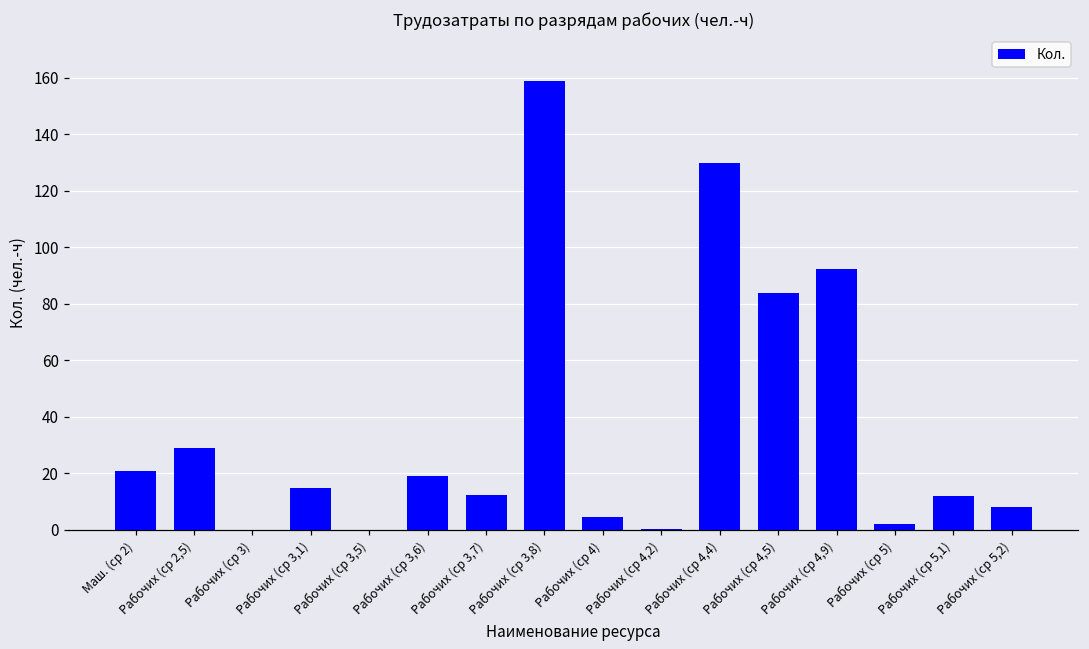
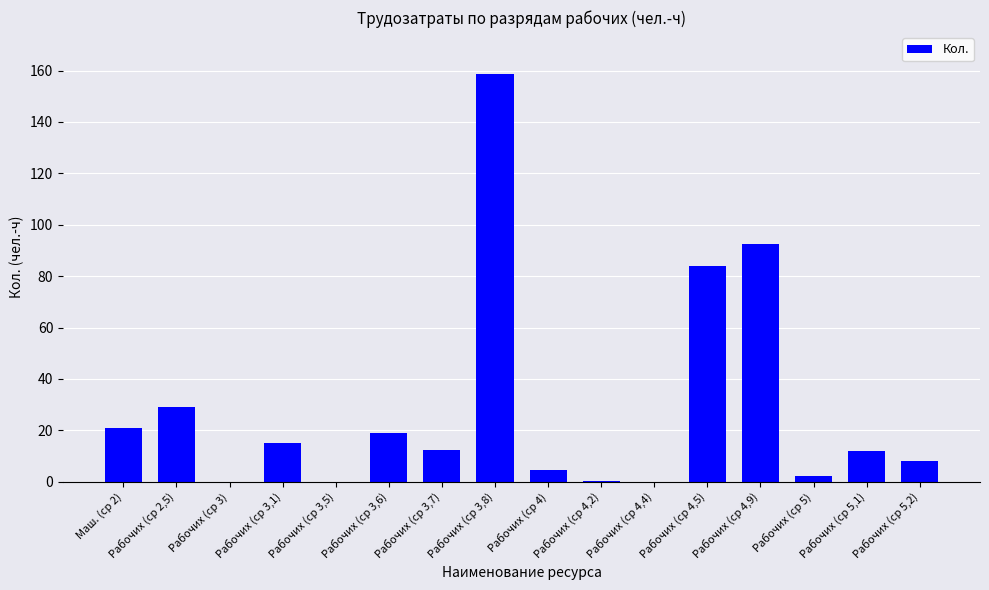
  {
    "Маш. (ср 2)": 21,
    "Рабочих (ср 2,5)": 29,
    "Рабочих (ср 3,1)": 15,
    "Рабочих (ср 3,6)": 19,
    "Рабочих (ср 3,7)": 12,
    "Рабочих (ср 3,8)": 159,
    "Рабочих (ср 4)": 5,
-   "Рабочих (ср 4,4)": 130,
+   "Рабочих (ср 4,4)": 0,
    "Рабочих (ср 4,5)": 84,
    "Рабочих (ср 4,9)": 92,
    "Рабочих (ср 5)": 2,
    "Рабочих (ср 5,1)": 12,
    "Рабочих (ср 5,2)": 8
  }
